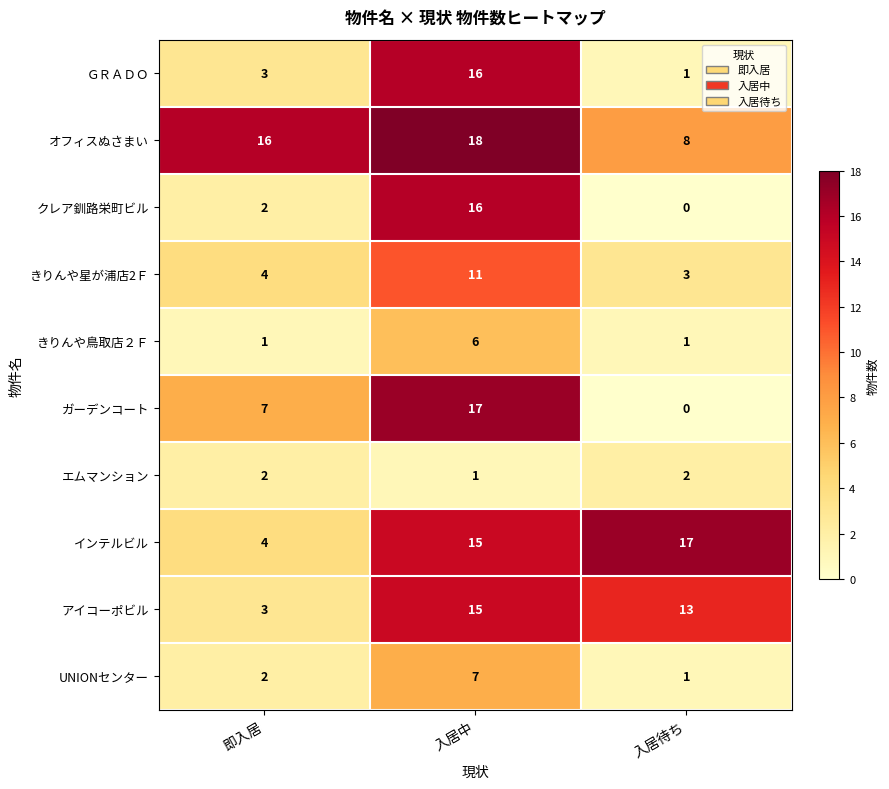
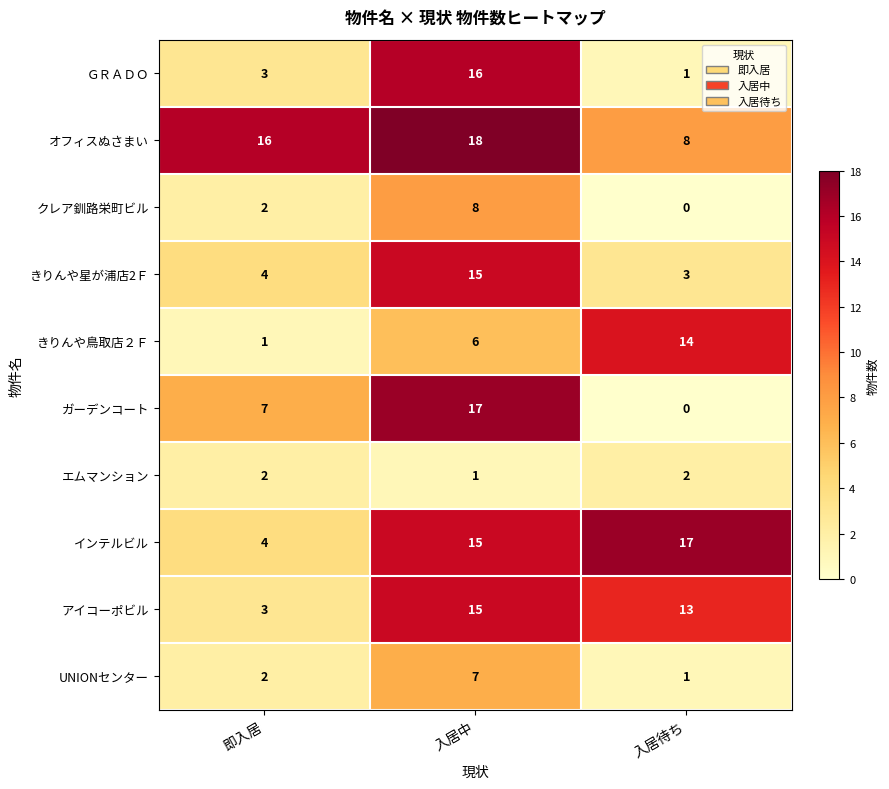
  {
    "ＧＲＡＤＯ": {
      "即入居": 3,
      "入居中": 16,
      "入居待ち": 1
    },
    "オフィスぬさまい": {
      "即入居": 16,
      "入居中": 18,
      "入居待ち": 8
    },
    "クレア釧路栄町ビル": {
      "即入居": 2,
-     "入居中": 16,
+     "入居中": 8,
      "入居待ち": 0
    },
    "きりんや星が浦店2Ｆ": {
      "即入居": 4,
-     "入居中": 11,
+     "入居中": 15,
      "入居待ち": 3
    },
    "きりんや鳥取店２Ｆ": {
      "即入居": 1,
      "入居中": 6,
-     "入居待ち": 1
+     "入居待ち": 14
    },
    "ガーデンコート": {
      "即入居": 7,
      "入居中": 17,
      "入居待ち": 0
    },
    "エムマンション": {
      "即入居": 2,
      "入居中": 1,
      "入居待ち": 2
    },
    "インテルビル": {
      "即入居": 4,
      "入居中": 15,
      "入居待ち": 17
    },
    "アイコーポビル": {
      "即入居": 3,
      "入居中": 15,
      "入居待ち": 13
    },
    "UNIONセンター": {
      "即入居": 2,
      "入居中": 7,
      "入居待ち": 1
    }
  }
